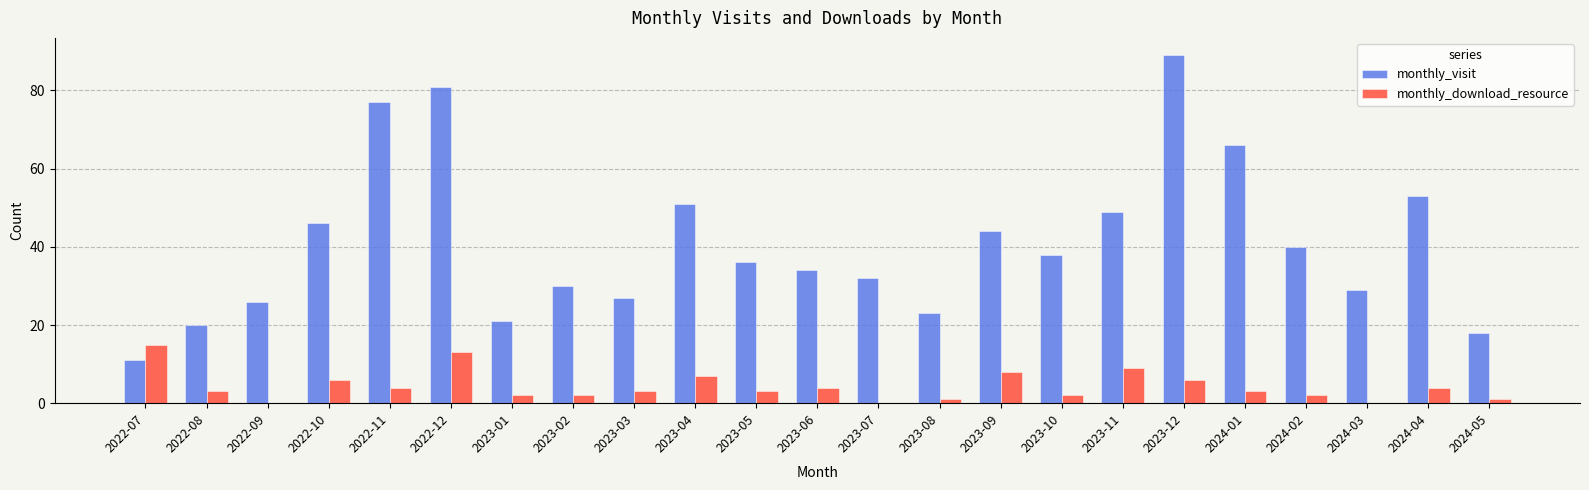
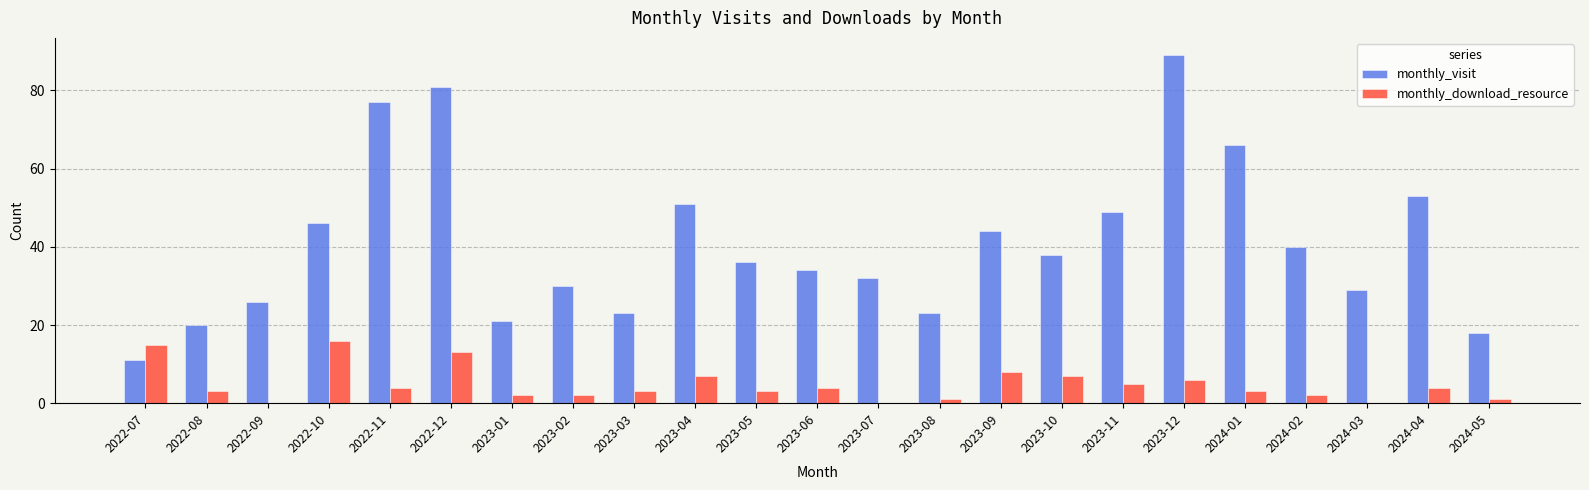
  {
    "monthly_visit": {
      "2022-07": 11,
      "2022-08": 20,
      "2022-09": 26,
      "2022-10": 46,
      "2022-11": 77,
      "2022-12": 81,
      "2023-01": 21,
      "2023-02": 30,
-     "2023-03": 27,
+     "2023-03": 23,
      "2023-04": 51,
      "2023-05": 36,
      "2023-06": 34,
      "2023-07": 32,
      "2023-08": 23,
      "2023-09": 44,
      "2023-10": 38,
      "2023-11": 49,
      "2023-12": 89,
      "2024-01": 66,
      "2024-02": 40,
      "2024-03": 29,
      "2024-04": 53,
      "2024-05": 18
    },
    "monthly_download_resource": {
      "2022-07": 15,
      "2022-08": 3,
      "2022-09": 0,
-     "2022-10": 6,
+     "2022-10": 16,
      "2022-11": 4,
      "2022-12": 13,
      "2023-01": 2,
      "2023-02": 2,
      "2023-03": 3,
      "2023-04": 7,
      "2023-05": 3,
      "2023-06": 4,
      "2023-07": 0,
      "2023-08": 1,
      "2023-09": 8,
-     "2023-10": 2,
-     "2023-11": 9,
+     "2023-10": 7,
+     "2023-11": 5,
      "2023-12": 6,
      "2024-01": 3,
      "2024-02": 2,
      "2024-03": 0,
      "2024-04": 4,
      "2024-05": 1
    }
  }
